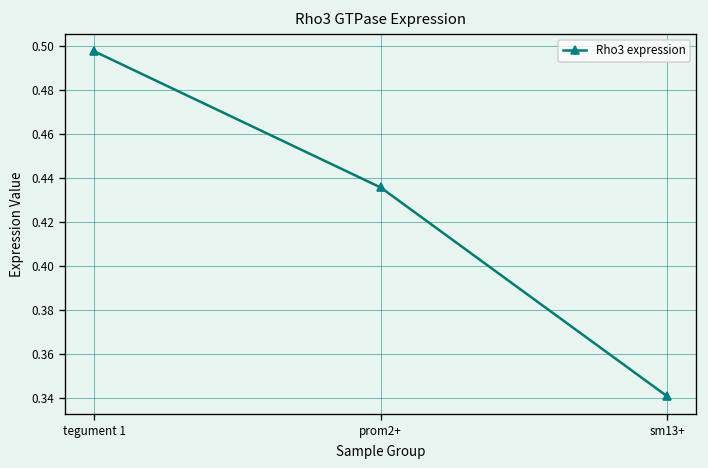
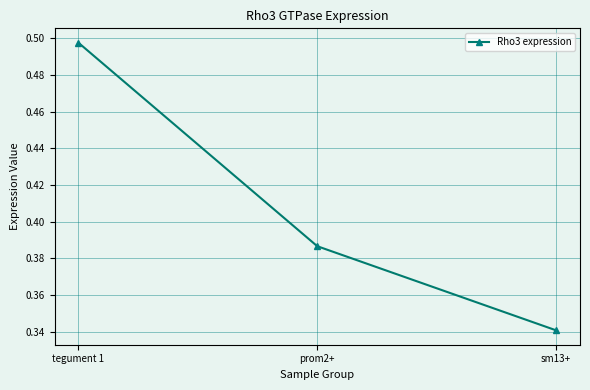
  {
    "tegument 1": 0.498,
-   "prom2+": 0.436,
+   "prom2+": 0.387,
    "sm13+": 0.341
  }
